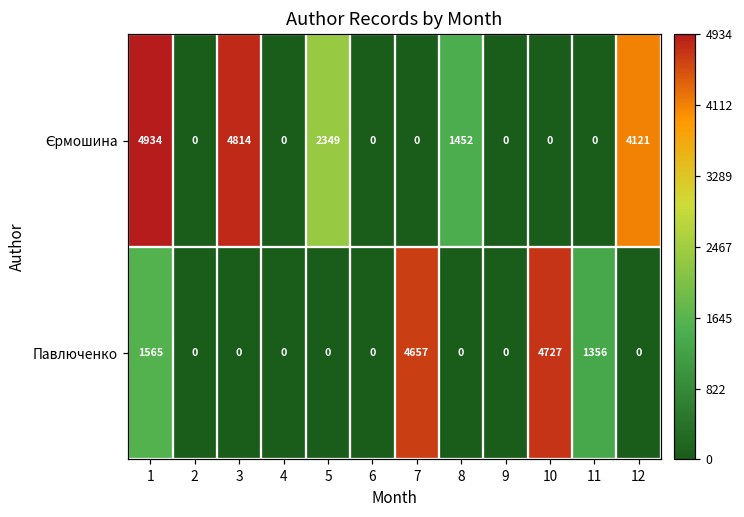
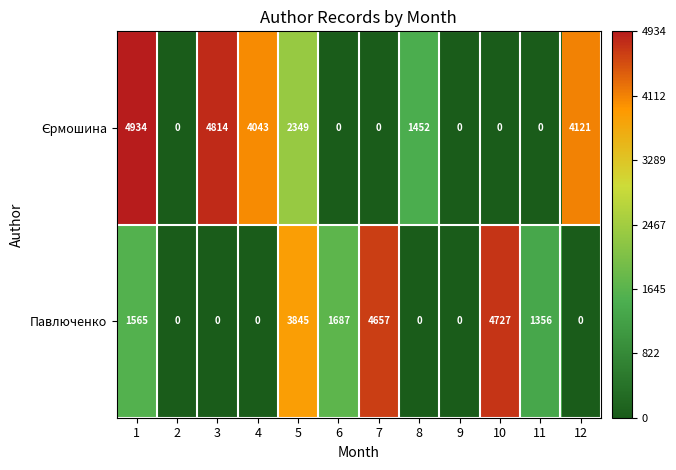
  {
    "Єрмошина": {
      "1": 4934,
      "2": 0,
      "3": 4814,
-     "4": 0,
+     "4": 4043,
      "5": 2349,
      "6": 0,
      "7": 0,
      "8": 1452,
      "9": 0,
      "10": 0,
      "11": 0,
      "12": 4121
    },
    "Павлюченко": {
      "1": 1565,
      "2": 0,
      "3": 0,
      "4": 0,
-     "5": 0,
-     "6": 0,
+     "5": 3845,
+     "6": 1687,
      "7": 4657,
      "8": 0,
      "9": 0,
      "10": 4727,
      "11": 1356,
      "12": 0
    }
  }
